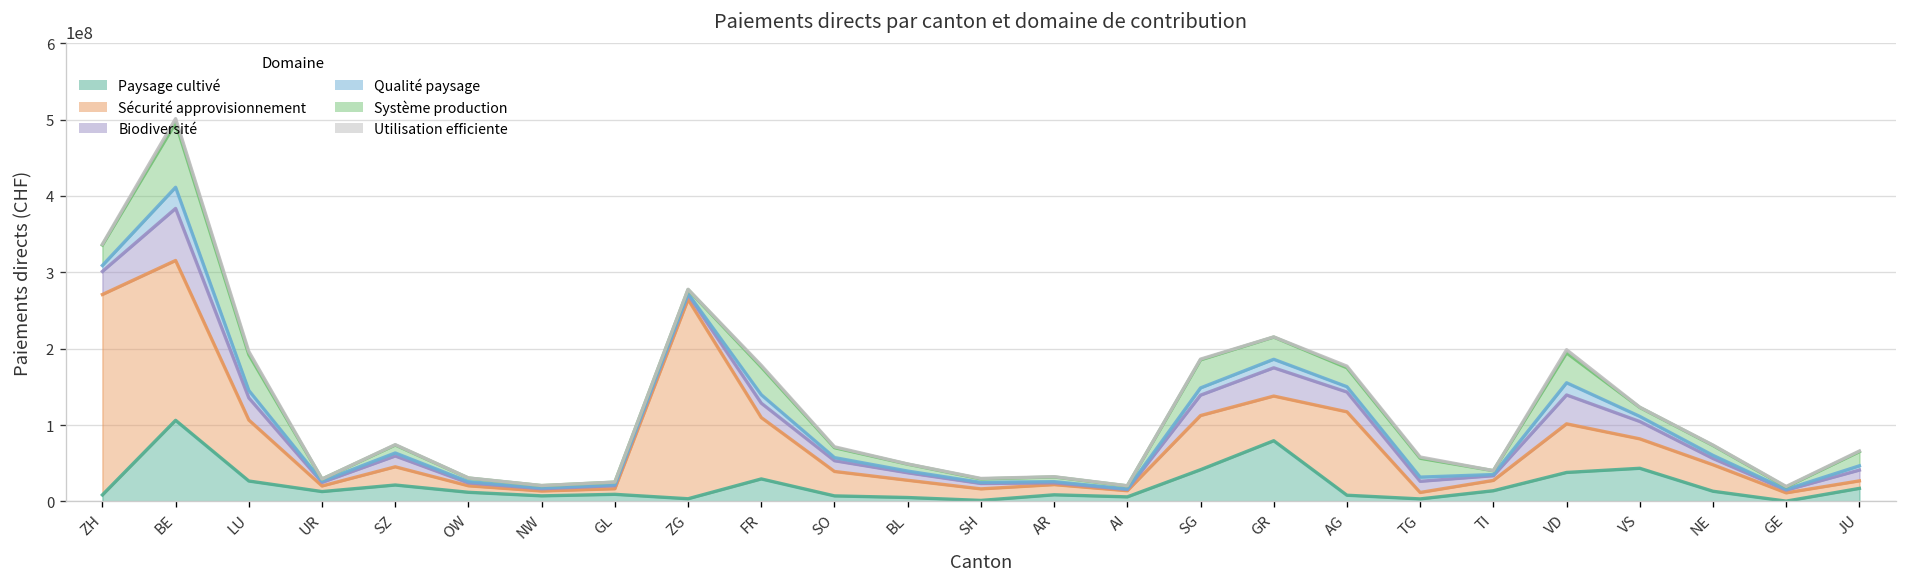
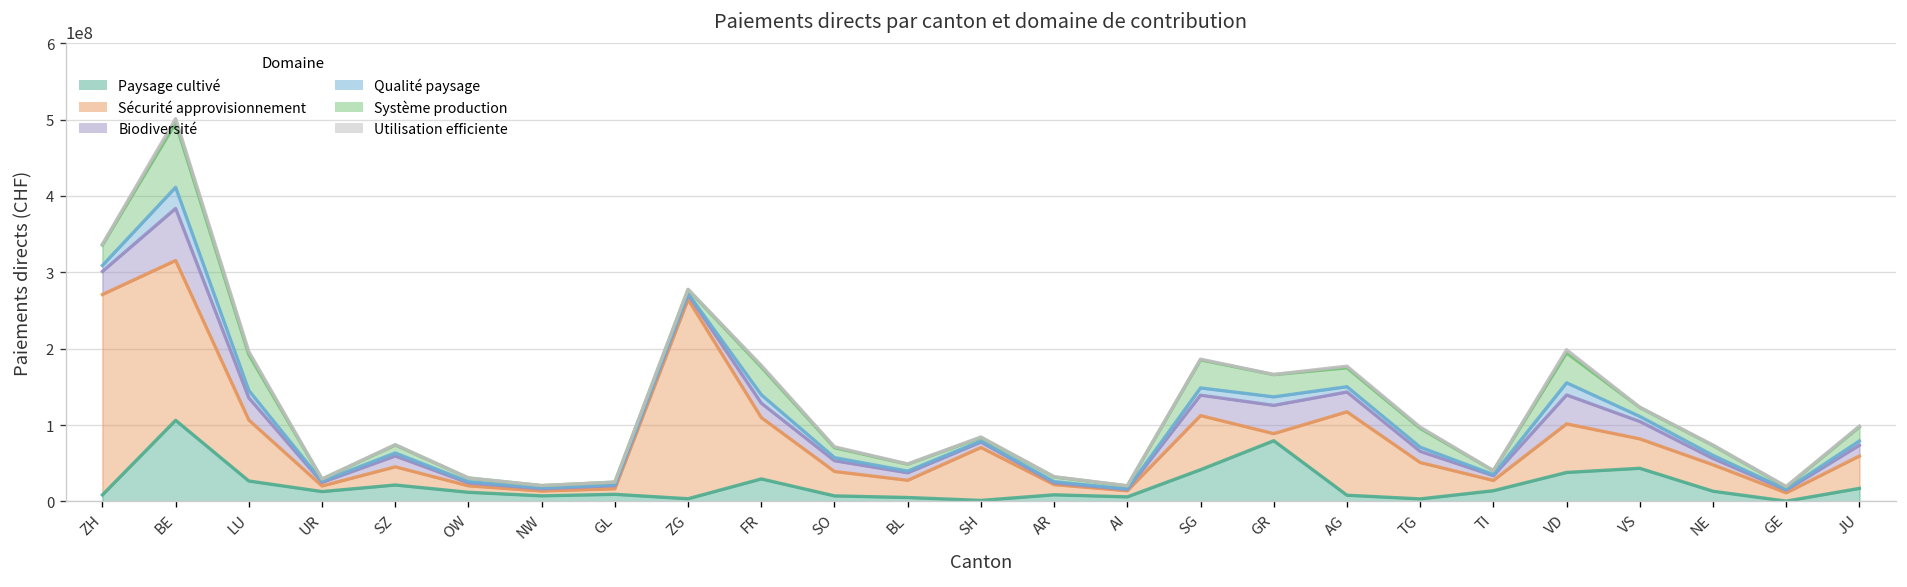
  {
    "Sécurité approvisionnement": {
      "ZH": 260000000,
      "BE": 210000000,
      "LU": 80000000,
      "UR": 10000000,
      "SZ": 20000000,
      "ZG": 260000000,
      "FR": 80000000,
      "SO": 30000000,
      "BL": 20000000,
-     "SH": 20000000,
+     "SH": 70000000,
      "SG": 70000000,
-     "GR": 60000000,
+     "GR": 10000000,
      "AG": 110000000,
-     "TG": 10000000,
+     "TG": 50000000,
      "TI": 10000000,
      "VD": 60000000,
      "VS": 40000000,
      "NE": 30000000,
-     "JU": 10000000
+     "JU": 40000000
    }
  }
